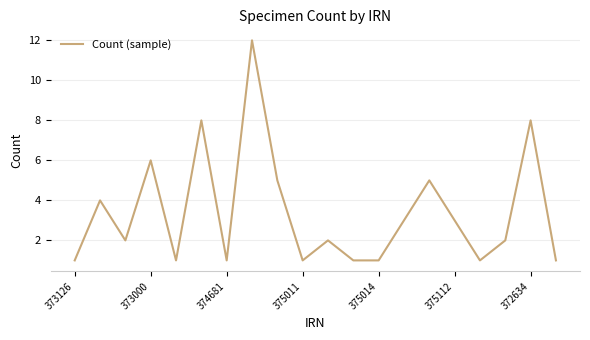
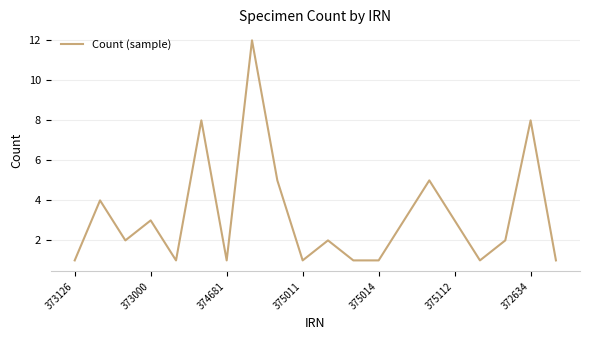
  {
    "373126": 1,
-   "373000": 6,
+   "373000": 3,
    "374681": 1,
    "375011": 1,
    "375014": 1,
    "375112": 3,
    "372634": 8
  }
